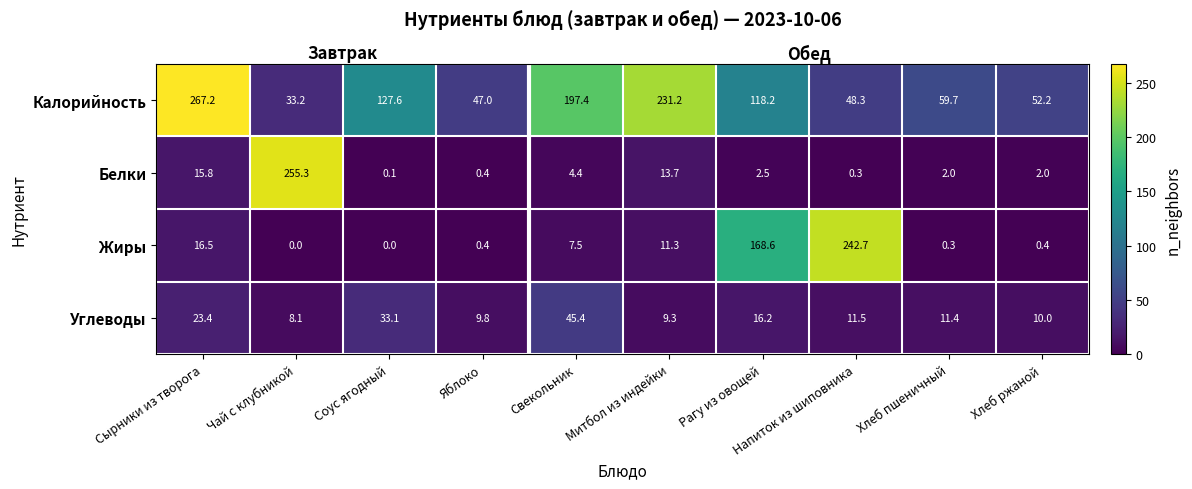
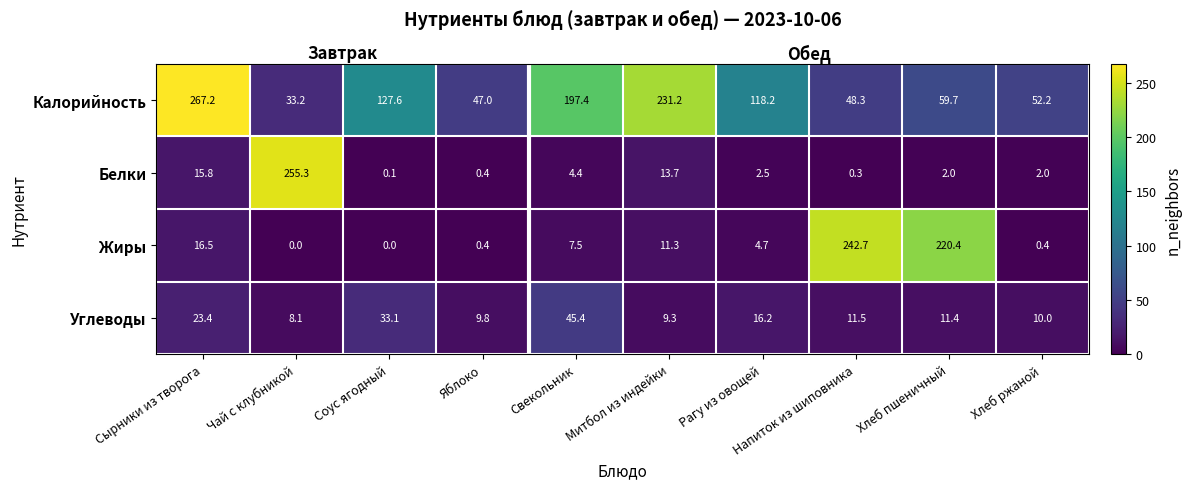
  {
    "Калорийность": {
      "Сырники из творога": 267.2,
      "Чай с клубникой": 33.2,
      "Соус ягодный": 127.6,
      "Яблоко": 47.0,
      "Свекольник": 197.4,
      "Митбол из индейки": 231.2,
      "Рагу из овощей": 118.2,
      "Напиток из шиповника": 48.3,
      "Хлеб пшеничный": 59.7,
      "Хлеб ржаной": 52.2
    },
    "Белки": {
      "Сырники из творога": 15.8,
      "Чай с клубникой": 255.3,
      "Соус ягодный": 0.1,
      "Яблоко": 0.4,
      "Свекольник": 4.4,
      "Митбол из индейки": 13.7,
      "Рагу из овощей": 2.5,
      "Напиток из шиповника": 0.3,
      "Хлеб пшеничный": 2.0,
      "Хлеб ржаной": 2.0
    },
    "Жиры": {
      "Сырники из творога": 16.5,
      "Чай с клубникой": 0.0,
      "Соус ягодный": 0.0,
      "Яблоко": 0.4,
      "Свекольник": 7.5,
      "Митбол из индейки": 11.3,
-     "Рагу из овощей": 168.6,
+     "Рагу из овощей": 4.7,
      "Напиток из шиповника": 242.7,
-     "Хлеб пшеничный": 0.3,
+     "Хлеб пшеничный": 220.4,
      "Хлеб ржаной": 0.4
    },
    "Углеводы": {
      "Сырники из творога": 23.4,
      "Чай с клубникой": 8.1,
      "Соус ягодный": 33.1,
      "Яблоко": 9.8,
      "Свекольник": 45.4,
      "Митбол из индейки": 9.3,
      "Рагу из овощей": 16.2,
      "Напиток из шиповника": 11.5,
      "Хлеб пшеничный": 11.4,
      "Хлеб ржаной": 10.0
    }
  }
